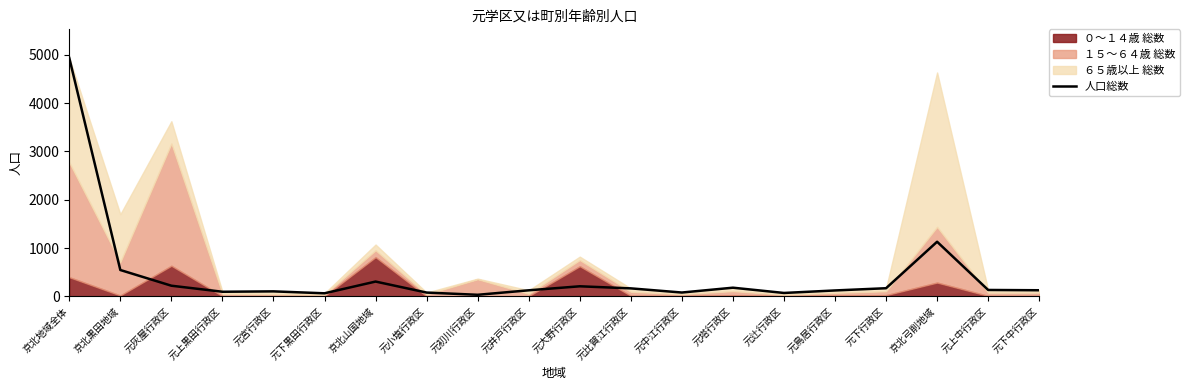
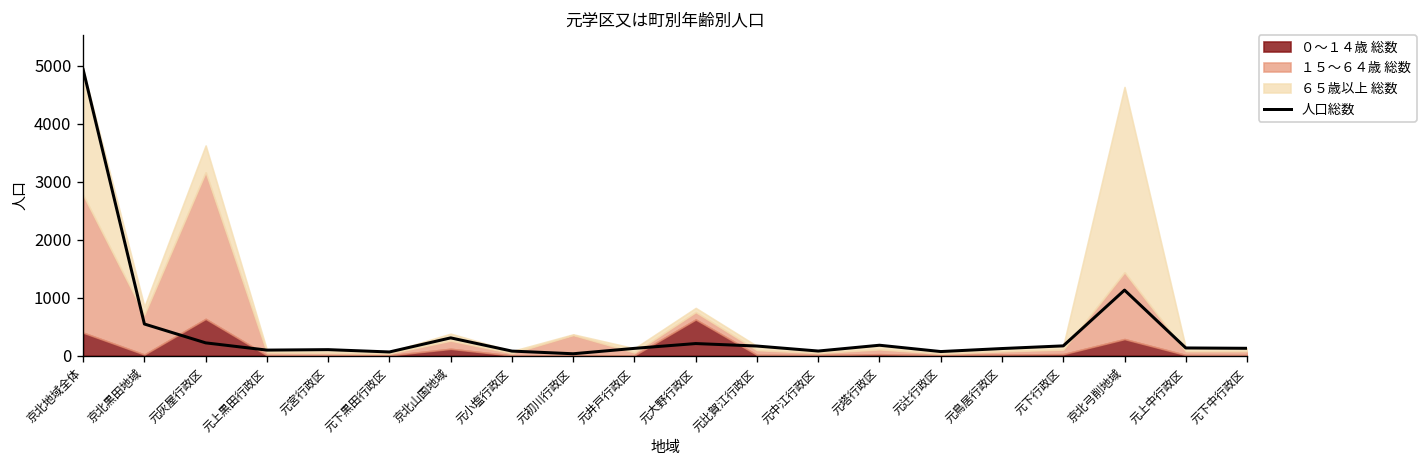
  {
    "０～１４歳 総数": {
      "京北地域全体": 400,
      "元灰屋行政区": 600,
-     "京北山国地域": 800,
+     "京北山国地域": 100,
      "元大野行政区": 600,
      "京北弓削地域": 300
    },
    "人口総数": {
      "京北黒田地域": 500,
      "元灰屋行政区": 200,
      "元大野行政区": 200,
      "京北弓削地域": 1100
    },
    "１５～６４歳 総数": {
      "京北地域全体": 2400,
      "京北黒田地域": 700,
      "元灰屋行政区": 2500,
      "元大野行政区": 100,
      "元比賀江行政区": 100,
      "元塔行政区": 100,
      "元下行政区": 100,
      "京北弓削地域": 1200,
      "元上中行政区": 100
    },
    "６５歳以上 総数": {
-     "京北黒田地域": 1000,
+     "京北黒田地域": 100,
      "元灰屋行政区": 500,
      "京北山国地域": 100,
      "元大野行政区": 100,
      "京北弓削地域": 3200
    }
  }
